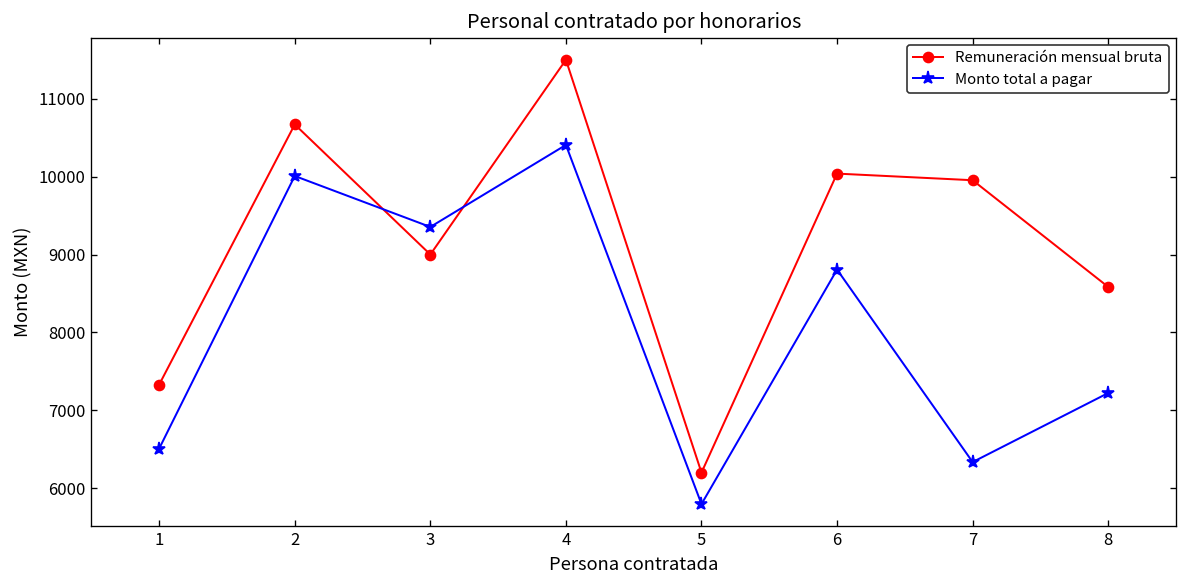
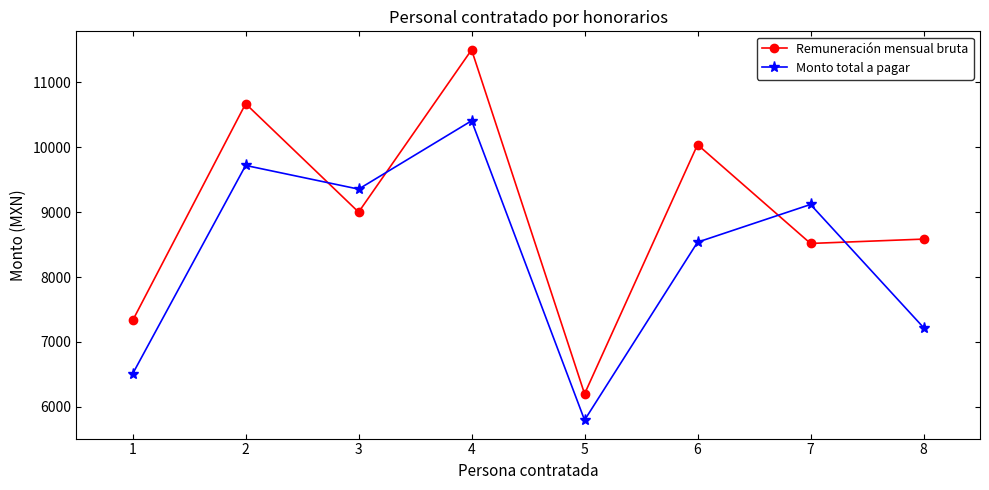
  {
    "Remuneración mensual bruta": {
      "1": 7300,
      "2": 10700,
      "3": 9000,
      "4": 11500,
      "5": 6200,
      "6": 10000,
-     "7": 10000,
+     "7": 8500,
      "8": 8600
    },
    "Monto total a pagar": {
      "1": 6500,
-     "2": 10000,
+     "2": 9700,
      "3": 9400,
      "4": 10400,
      "5": 5800,
-     "6": 8800,
-     "7": 6300,
+     "6": 8500,
+     "7": 9100,
      "8": 7200
    }
  }
